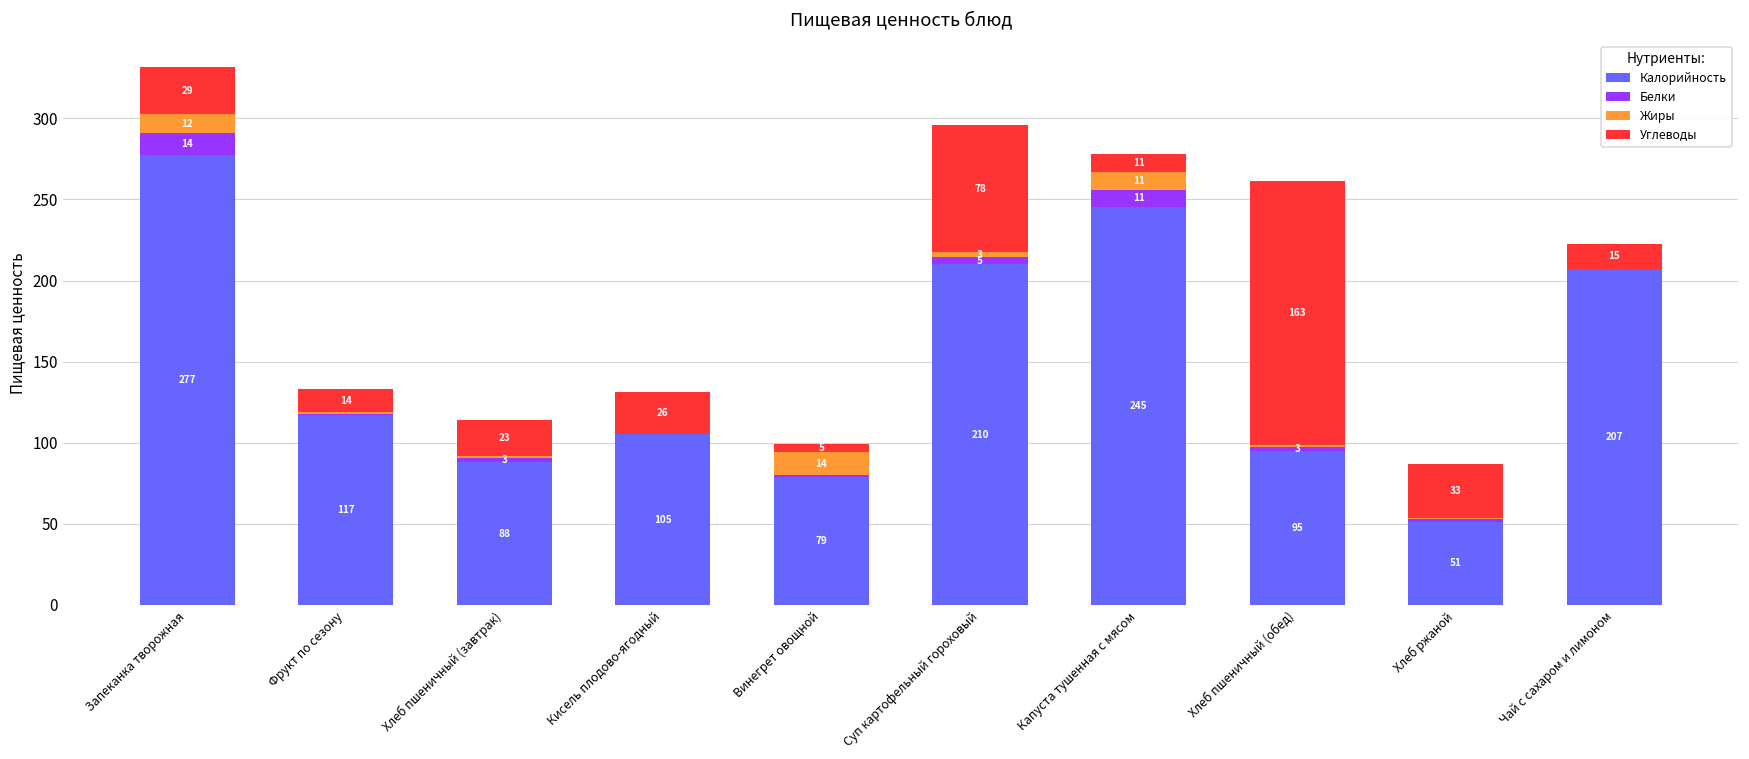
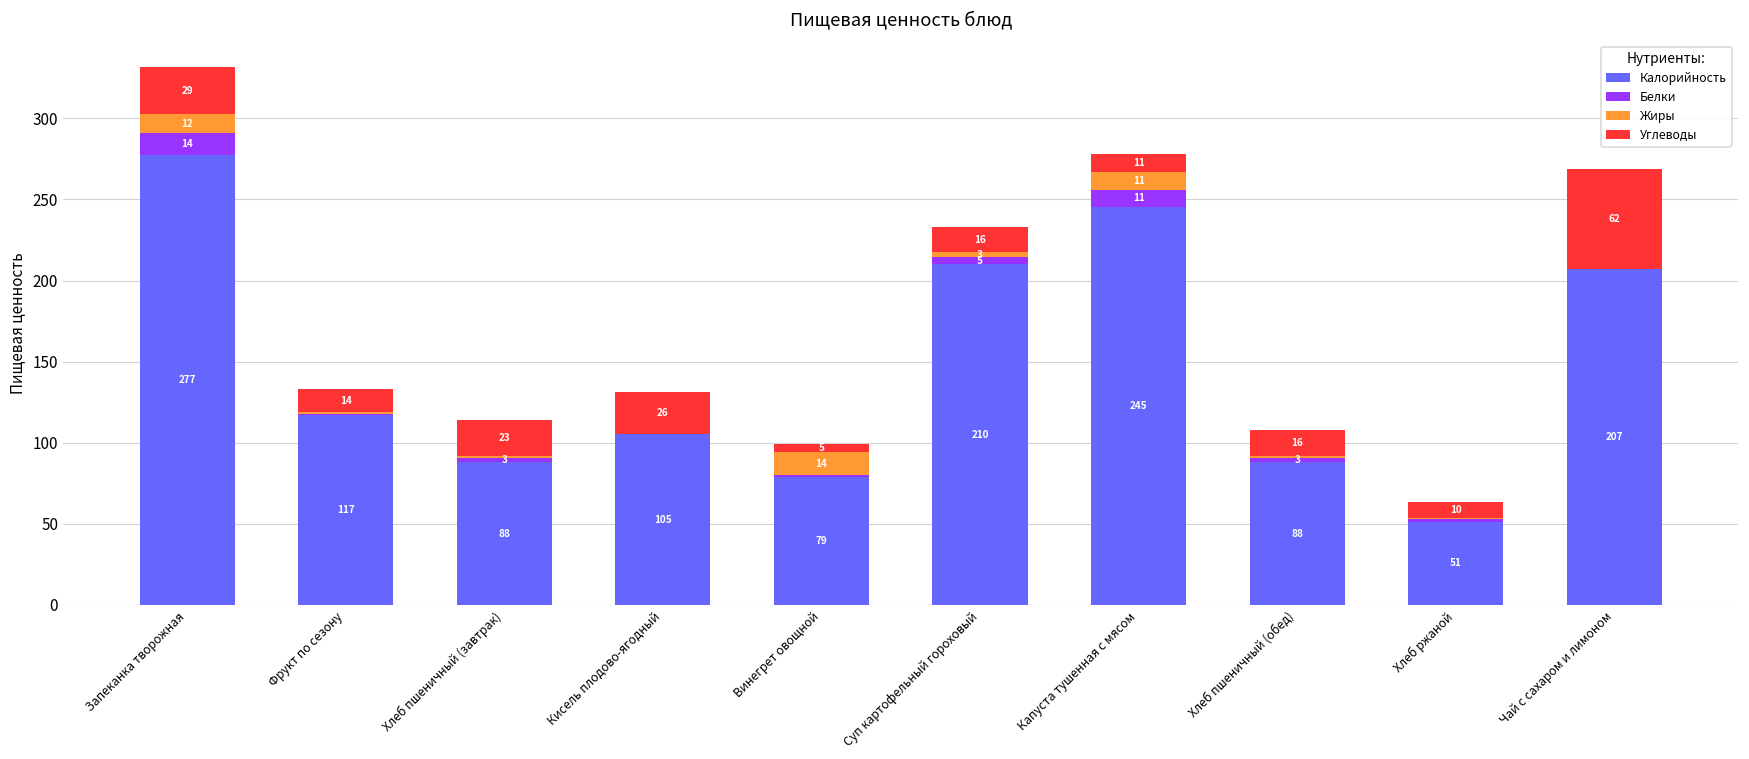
  {
    "Калорийность": {
      "Запеканка творожная": 277,
      "Фрукт по сезону": 117,
      "Хлеб пшеничный (завтрак)": 88,
      "Кисель плодово-ягодный": 105,
      "Винегрет овощной": 79,
      "Суп картофельный гороховый": 210,
      "Капуста тушенная с мясом": 245,
-     "Хлеб пшеничный (обед)": 95,
+     "Хлеб пшеничный (обед)": 88,
      "Хлеб ржаной": 51,
      "Чай с сахаром и лимоном": 207
    },
    "Белки": {
      "Запеканка творожная": 14,
      "Хлеб пшеничный (завтрак)": 3,
      "Капуста тушенная с мясом": 11,
      "Хлеб пшеничный (обед)": 3
    },
    "Жиры": {
      "Запеканка творожная": 12,
      "Винегрет овощной": 14,
      "Капуста тушенная с мясом": 11
    },
    "Углеводы": {
      "Запеканка творожная": 29,
      "Фрукт по сезону": 14,
      "Хлеб пшеничный (завтрак)": 23,
      "Кисель плодово-ягодный": 26,
      "Винегрет овощной": 5,
-     "Суп картофельный гороховый": 78,
+     "Суп картофельный гороховый": 16,
      "Капуста тушенная с мясом": 11,
-     "Хлеб пшеничный (обед)": 163,
-     "Хлеб ржаной": 33,
-     "Чай с сахаром и лимоном": 15
+     "Хлеб пшеничный (обед)": 16,
+     "Хлеб ржаной": 10,
+     "Чай с сахаром и лимоном": 62
    }
  }
